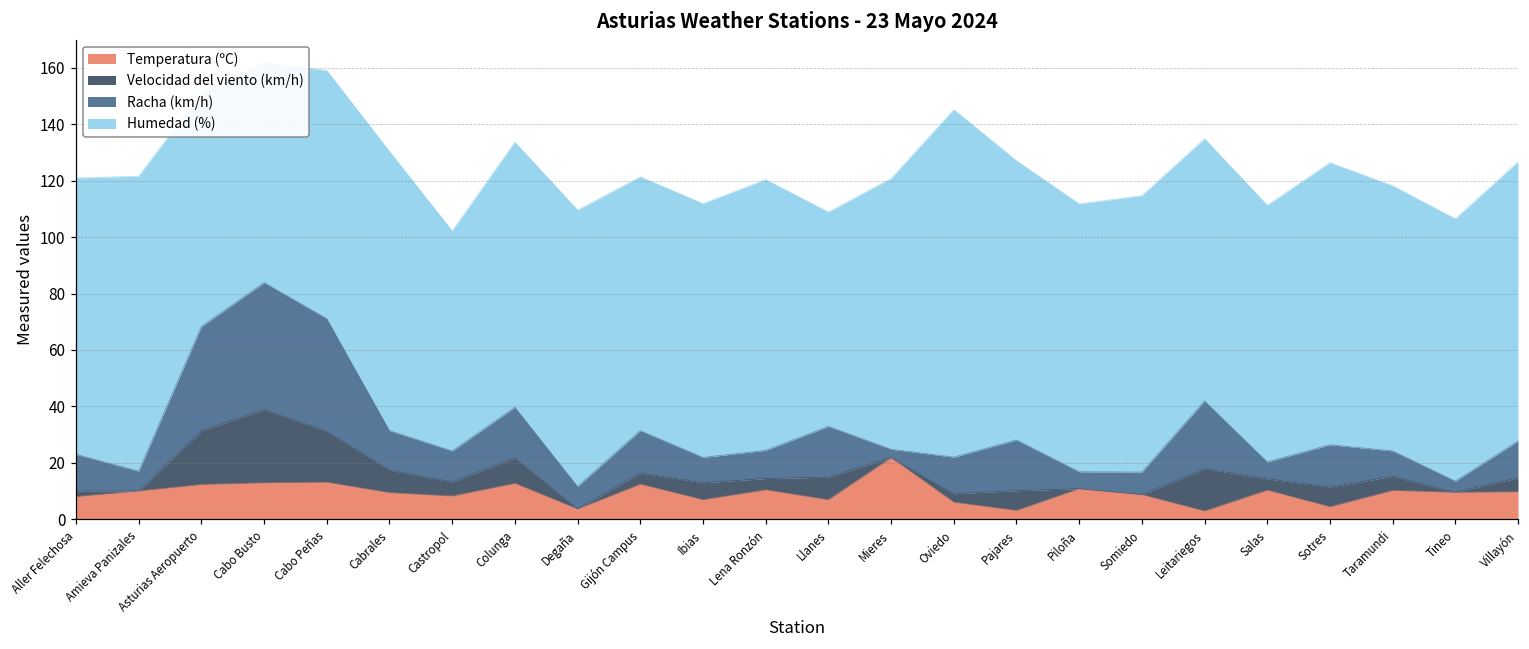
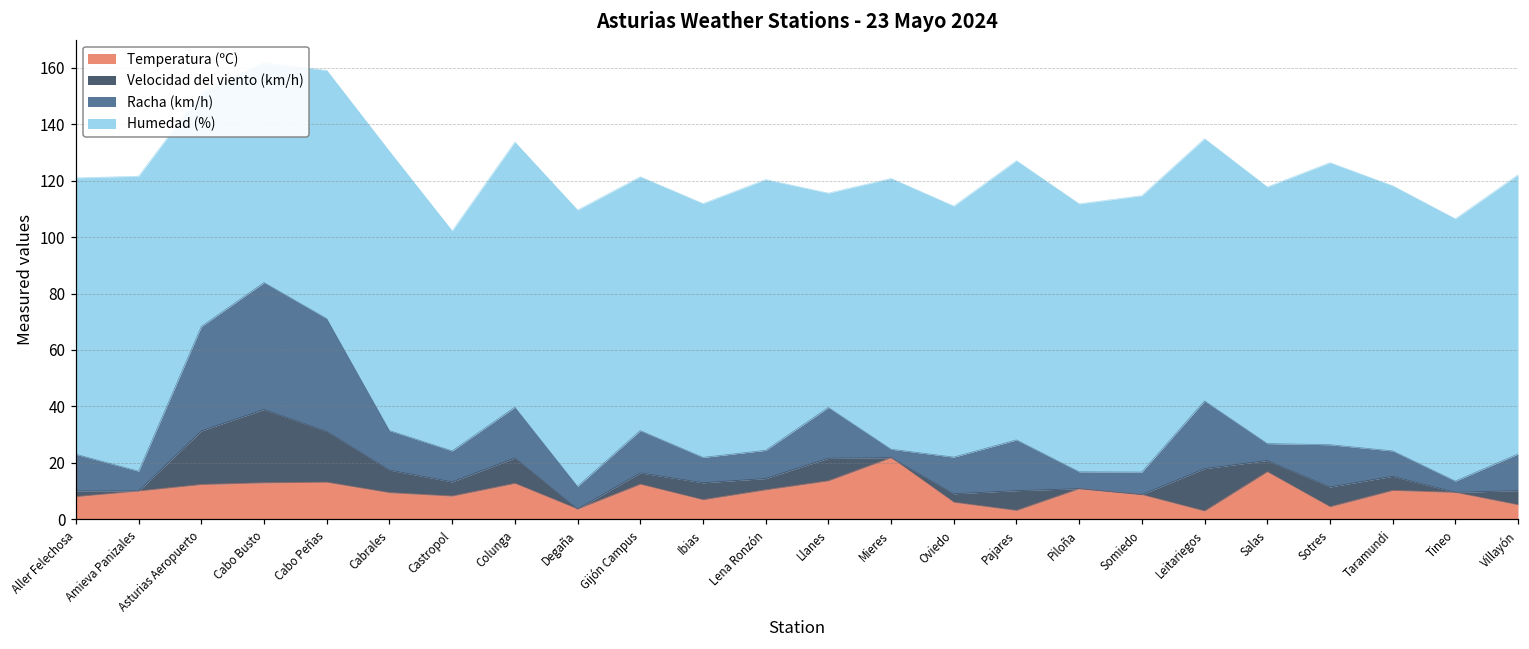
  {
    "Temperatura (ºC)": {
      "Aller Felechosa": 8,
      "Asturias Aeropuerto": 12,
      "Cabo Busto": 13,
      "Cabo Peñas": 13,
      "Cabrales": 9,
      "Castropol": 8,
      "Colunga": 13,
      "Gijón Campus": 12,
      "Ibias": 7,
      "Lena Ronzón": 10,
-     "Llanes": 7,
+     "Llanes": 14,
      "Oviedo": 6,
      "Pajares": 3,
      "Leitariegos": 3,
-     "Salas": 10,
+     "Salas": 17,
      "Sotres": 4,
      "Taramundi": 10,
-     "Villayón": 10
+     "Villayón": 5
    },
    "Humedad (%)": {
      "Aller Felechosa": 98,
      "Amieva Panizales": 105,
      "Cabo Peñas": 88,
      "Cabrales": 99,
      "Castropol": 78,
      "Colunga": 94,
      "Degaña": 98,
      "Gijón Campus": 90,
      "Ibias": 90,
      "Lena Ronzón": 96,
      "Llanes": 76,
      "Mieres": 96,
-     "Oviedo": 123,
+     "Oviedo": 89,
      "Pajares": 99,
      "Piloña": 95,
      "Somiedo": 98,
      "Leitariegos": 93,
      "Salas": 91,
      "Sotres": 100,
      "Taramundi": 94,
      "Tineo": 93,
      "Villayón": 99
    }
  }
